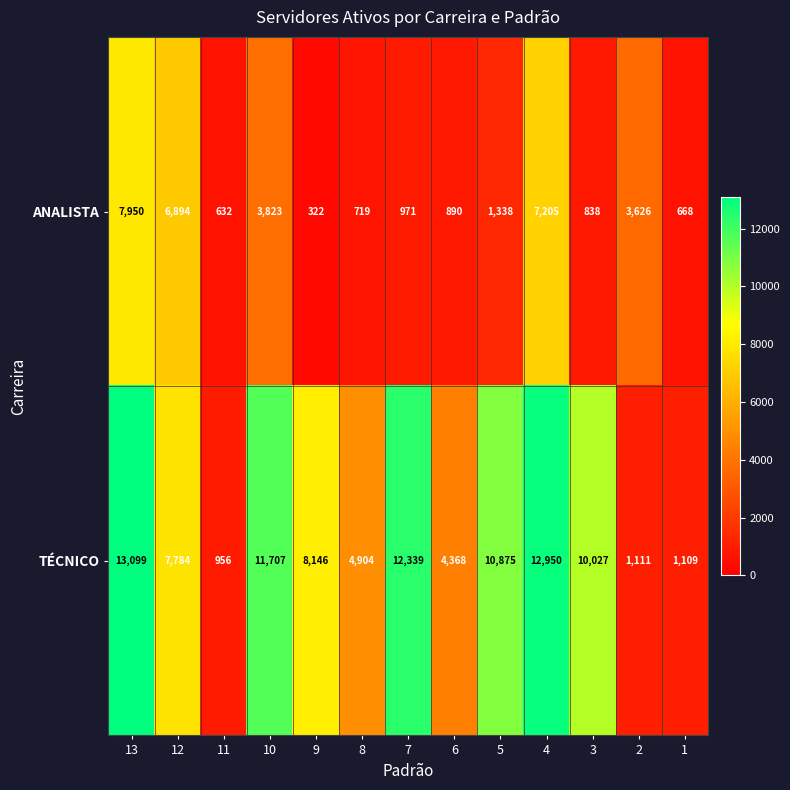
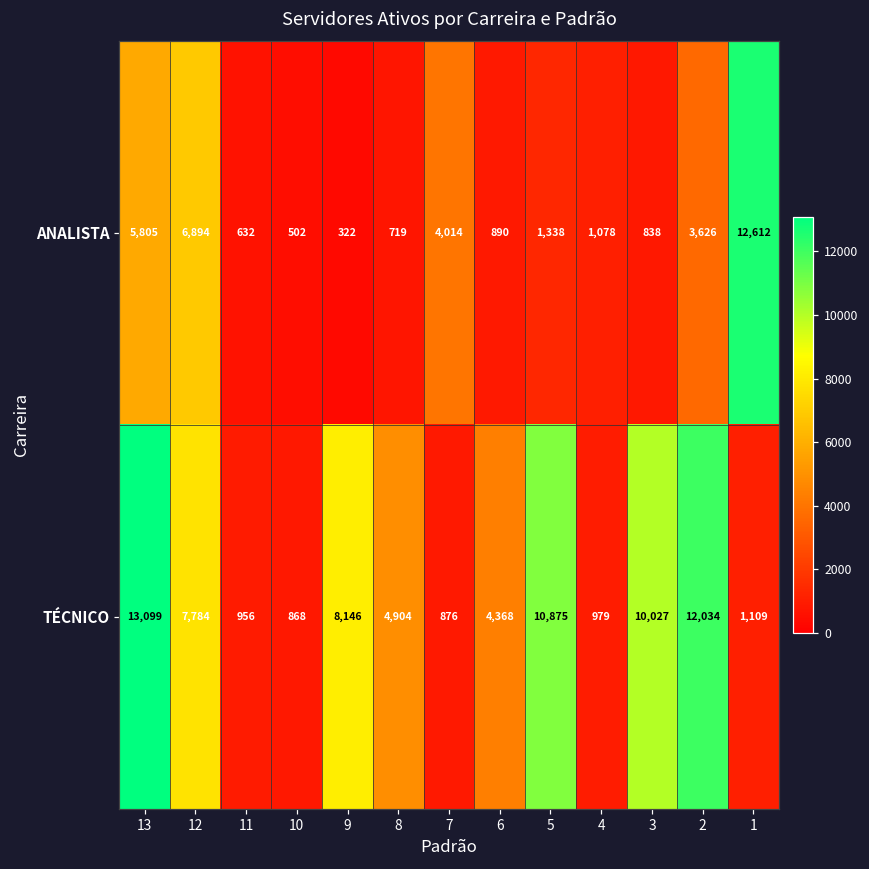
  {
    "ANALISTA": {
-     "13": "7,950",
+     "13": "5,805",
      "12": "6,894",
      "11": "632",
-     "10": "3,823",
+     "10": "502",
      "9": "322",
      "8": "719",
-     "7": "971",
+     "7": "4,014",
      "6": "890",
      "5": "1,338",
-     "4": "7,205",
+     "4": "1,078",
      "3": "838",
      "2": "3,626",
-     "1": "668"
+     "1": "12,612"
    },
    "TÉCNICO": {
      "13": "13,099",
      "12": "7,784",
      "11": "956",
-     "10": "11,707",
+     "10": "868",
      "9": "8,146",
      "8": "4,904",
-     "7": "12,339",
+     "7": "876",
      "6": "4,368",
      "5": "10,875",
-     "4": "12,950",
+     "4": "979",
      "3": "10,027",
-     "2": "1,111",
+     "2": "12,034",
      "1": "1,109"
    }
  }
